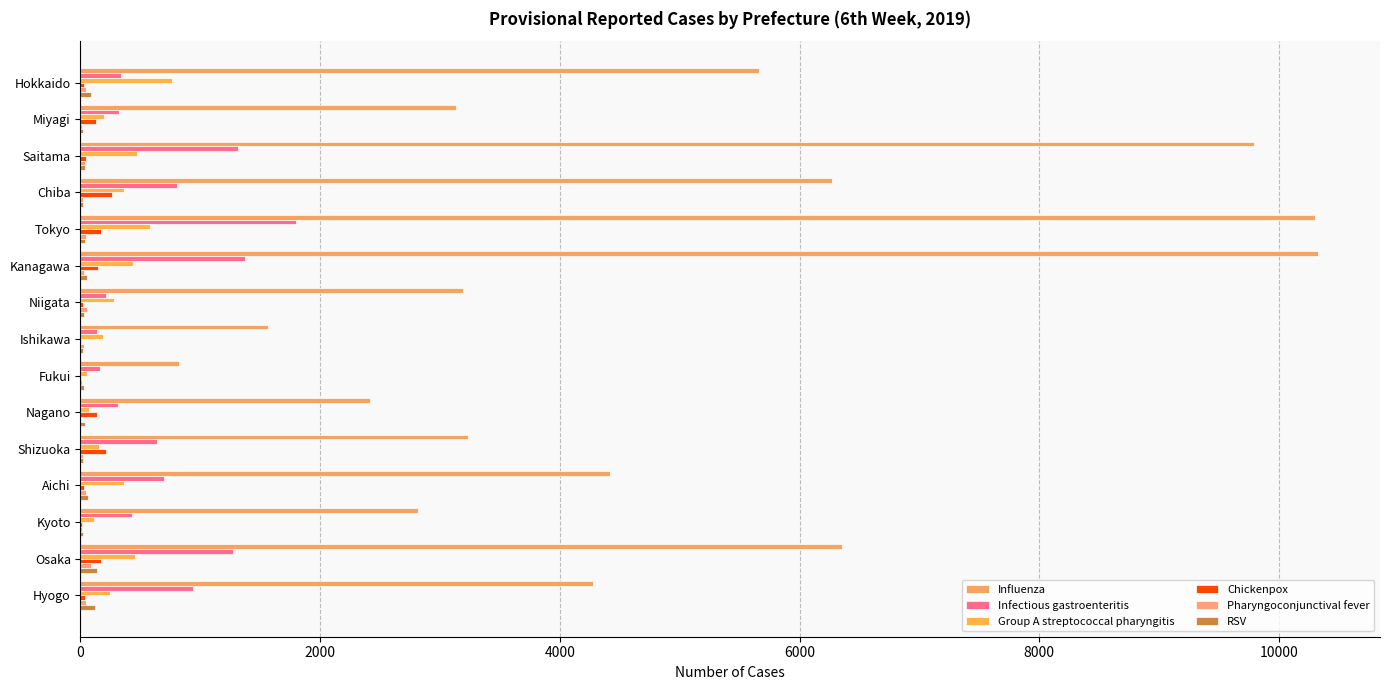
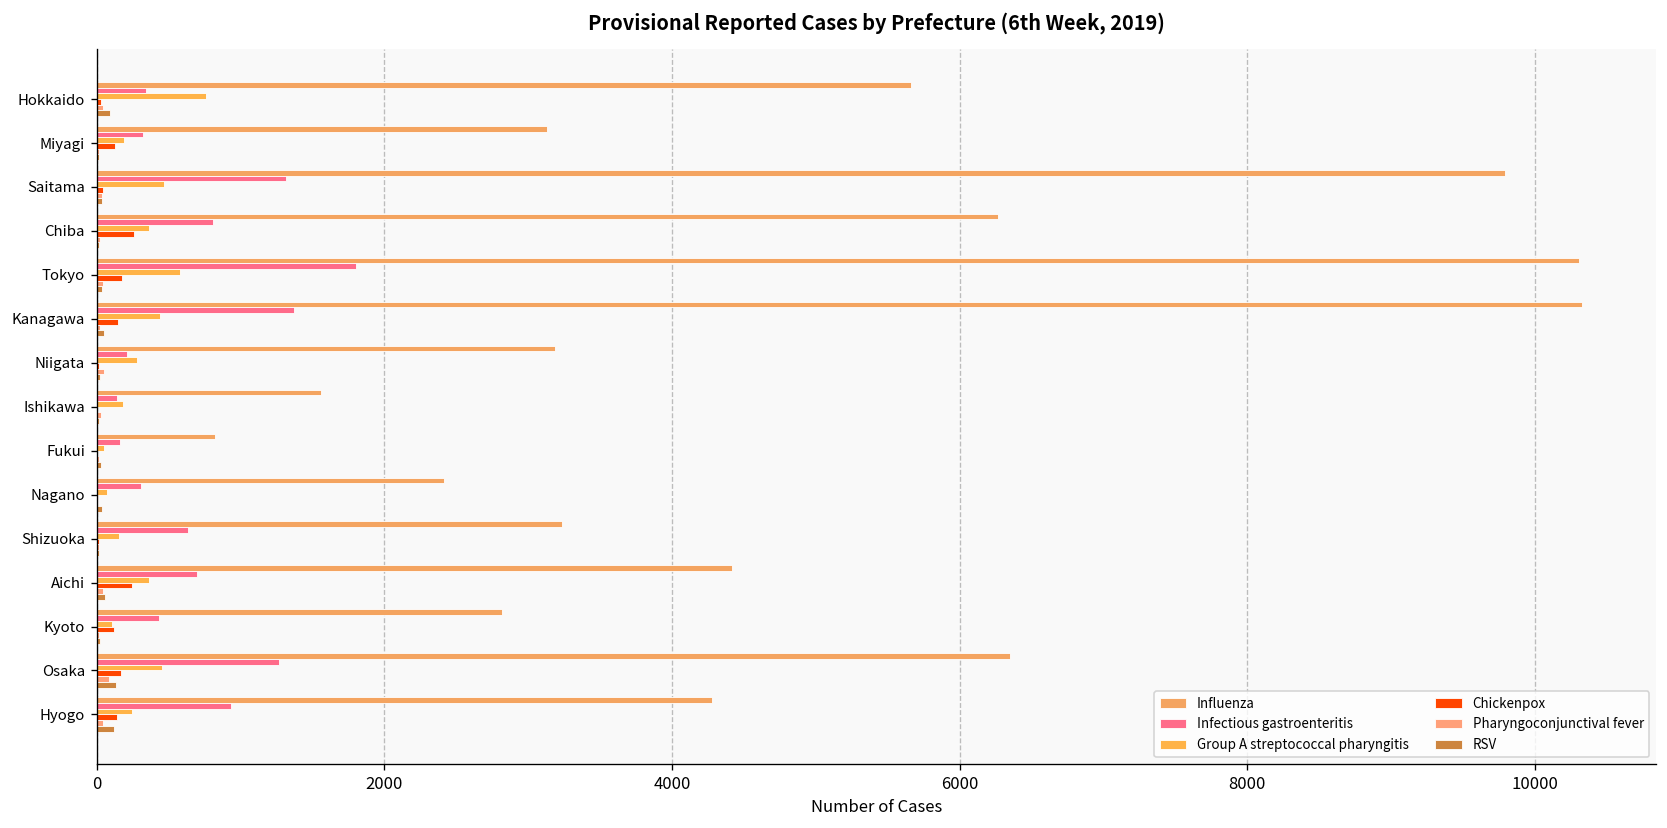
  {
    "Chickenpox": {
      "Hokkaido": 30,
      "Miyagi": 130,
      "Saitama": 50,
      "Chiba": 260,
      "Tokyo": 170,
      "Kanagawa": 150,
-     "Nagano": 140,
-     "Shizuoka": 210,
-     "Aichi": 30,
-     "Kyoto": 10,
+     "Nagano": 10,
+     "Shizuoka": 20,
+     "Aichi": 250,
+     "Kyoto": 120,
      "Osaka": 170,
-     "Hyogo": 40
+     "Hyogo": 140
    }
  }
